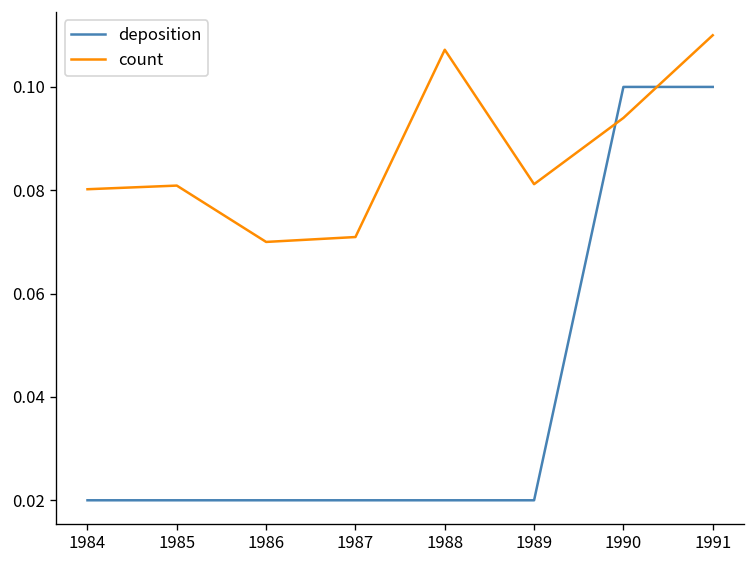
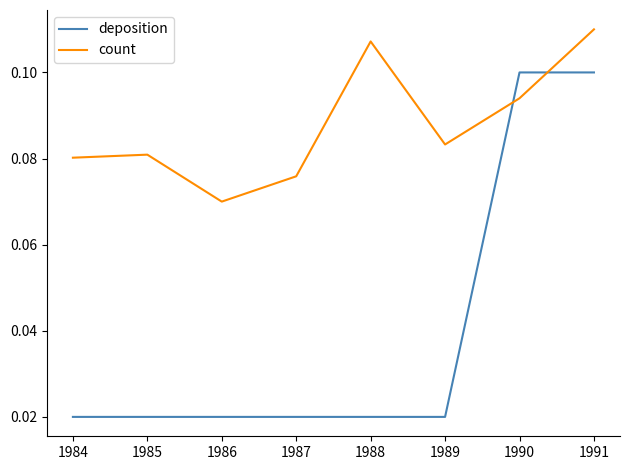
  {
    "deposition": {
      "1984": 0.020,
      "1985": 0.020,
      "1986": 0.020,
      "1987": 0.020,
      "1988": 0.020,
      "1989": 0.020,
      "1990": 0.100,
      "1991": 0.100
    },
    "count": {
      "1984": 0.080,
      "1985": 0.081,
      "1986": 0.070,
-     "1987": 0.071,
+     "1987": 0.076,
      "1988": 0.107,
-     "1989": 0.081,
+     "1989": 0.083,
      "1990": 0.094,
      "1991": 0.110
    }
  }
